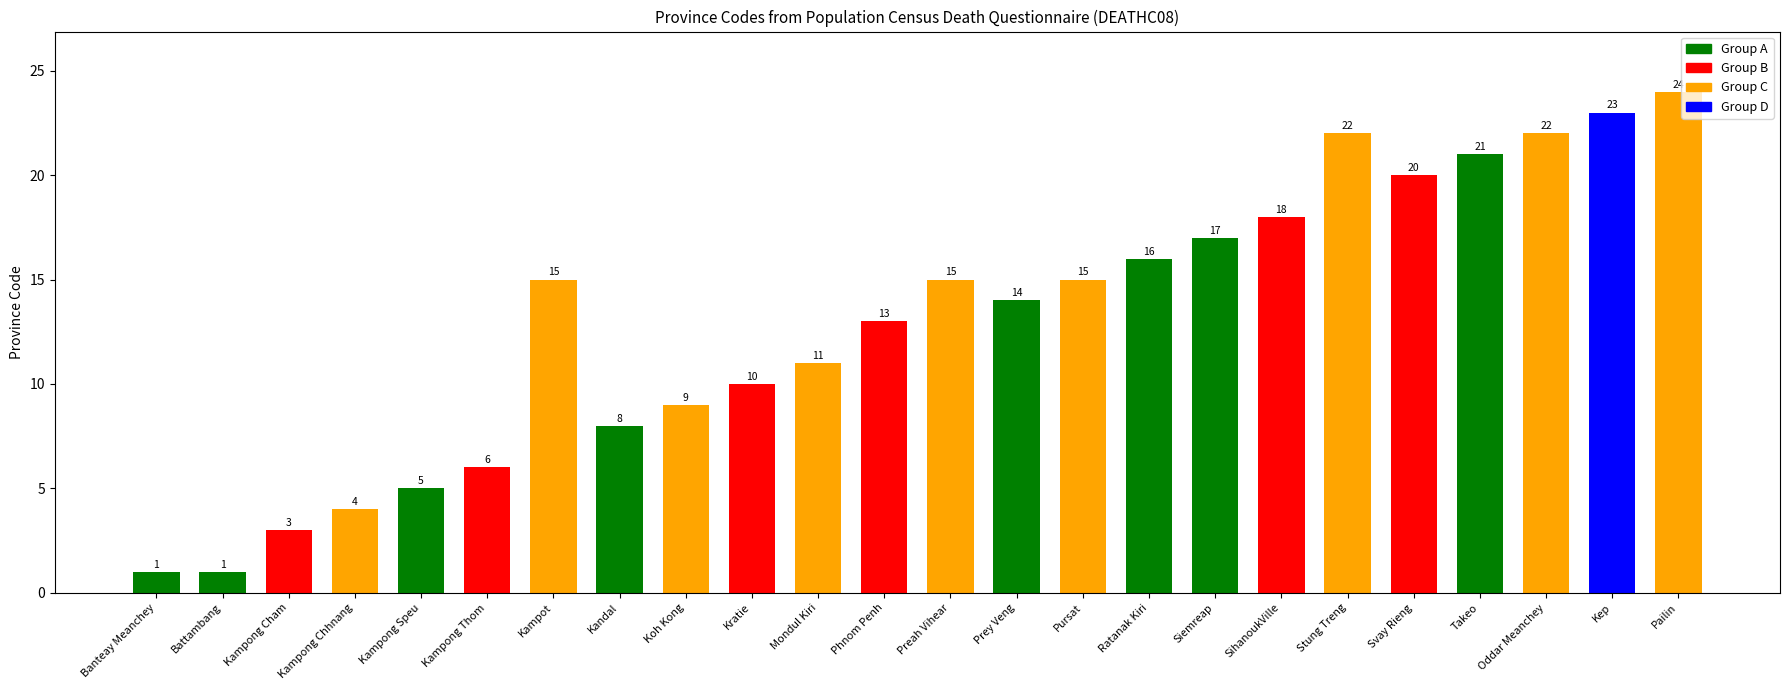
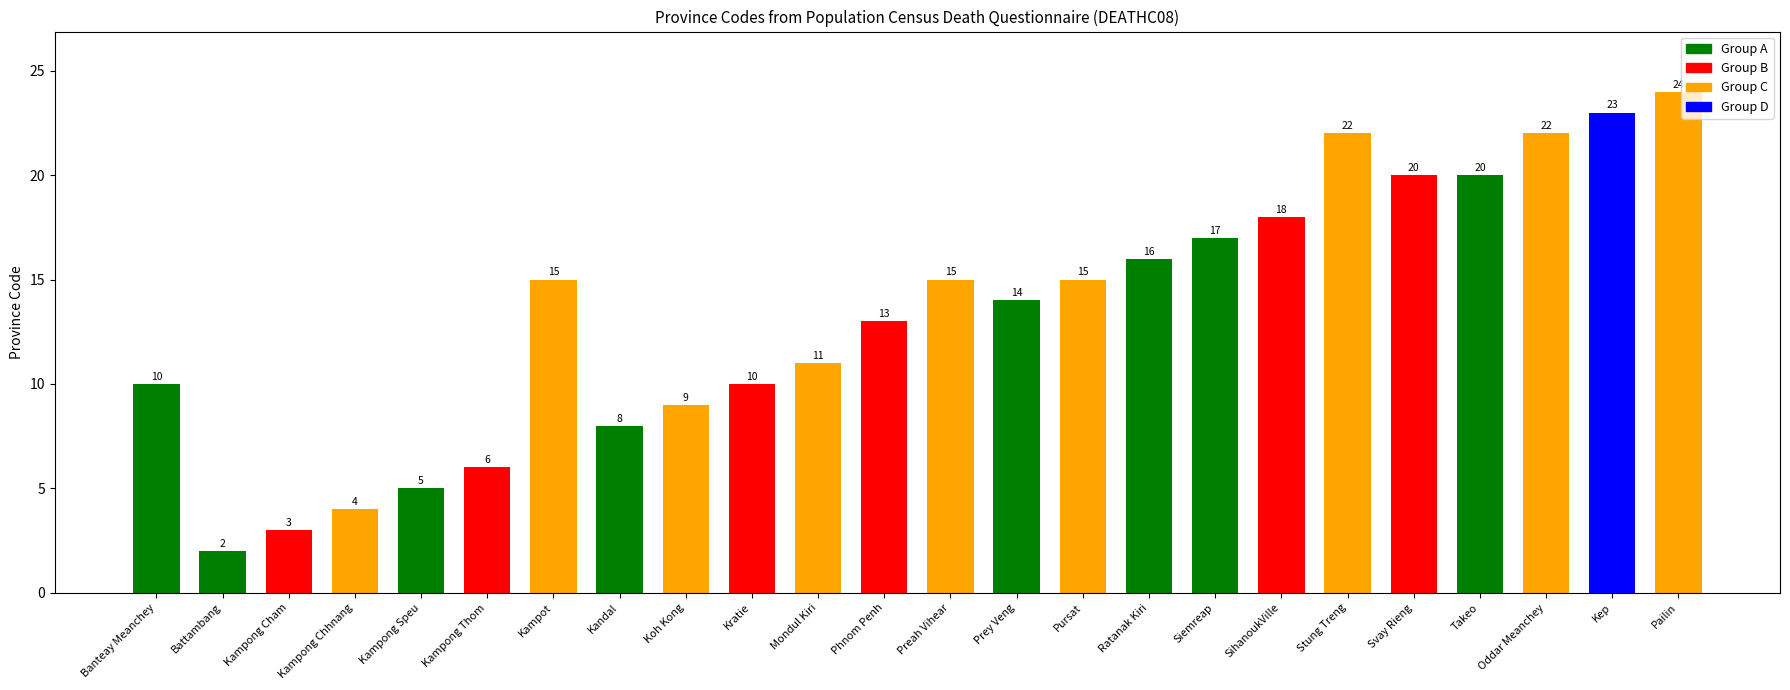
  {
-   "Banteay Meanchey": 1,
-   "Battambang": 1,
+   "Banteay Meanchey": 10,
+   "Battambang": 2,
    "Kampong Cham": 3,
    "Kampong Chhnang": 4,
    "Kampong Speu": 5,
    "Kampong Thom": 6,
    "Kampot": 15,
    "Kandal": 8,
    "Koh Kong": 9,
    "Kratie": 10,
    "Mondul Kiri": 11,
    "Phnom Penh": 13,
    "Preah Vihear": 15,
    "Prey Veng": 14,
    "Pursat": 15,
    "Ratanak Kiri": 16,
    "Siemreap": 17,
    "SihanoukVille": 18,
    "Stung Treng": 22,
    "Svay Rieng": 20,
-   "Takeo": 21,
+   "Takeo": 20,
    "Oddar Meanchey": 22,
    "Kep": 23
  }
